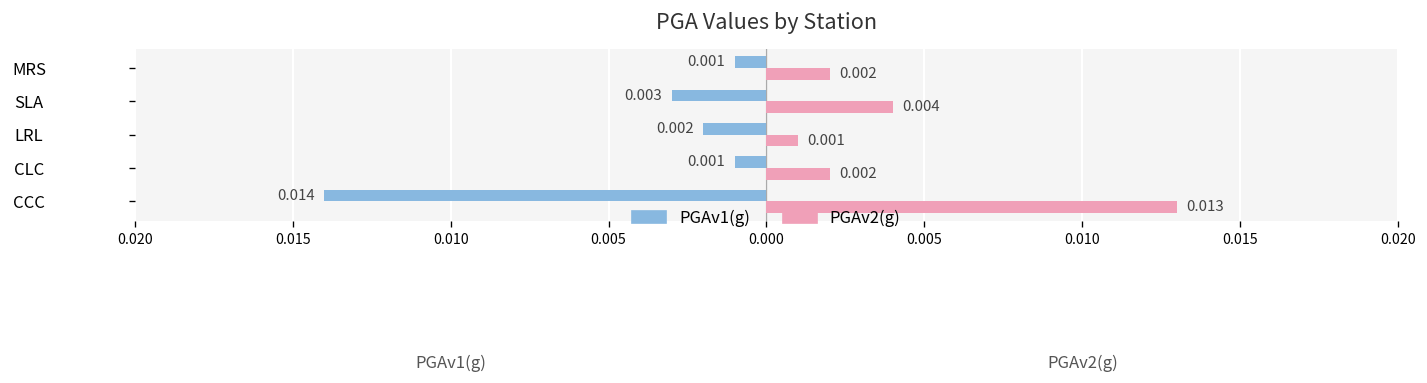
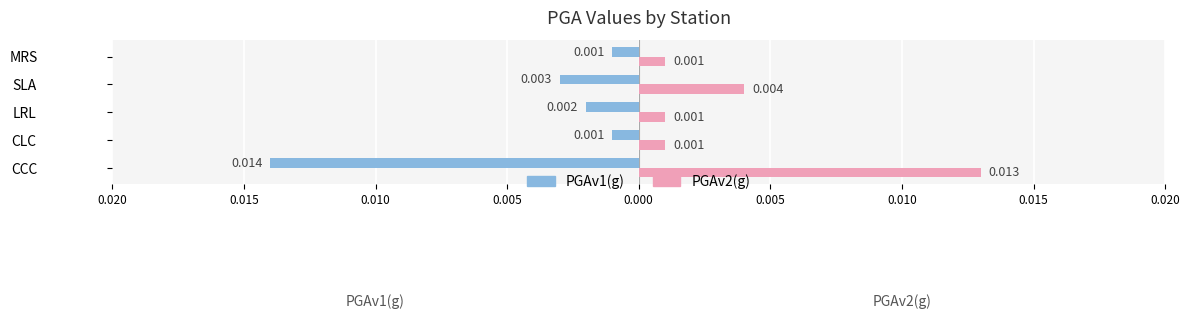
  {
    "PGAv2(g)": {
-     "MRS": 0.002,
+     "MRS": 0.001,
      "SLA": 0.004,
      "LRL": 0.001,
-     "CLC": 0.002,
+     "CLC": 0.001,
      "CCC": 0.013
    }
  }
